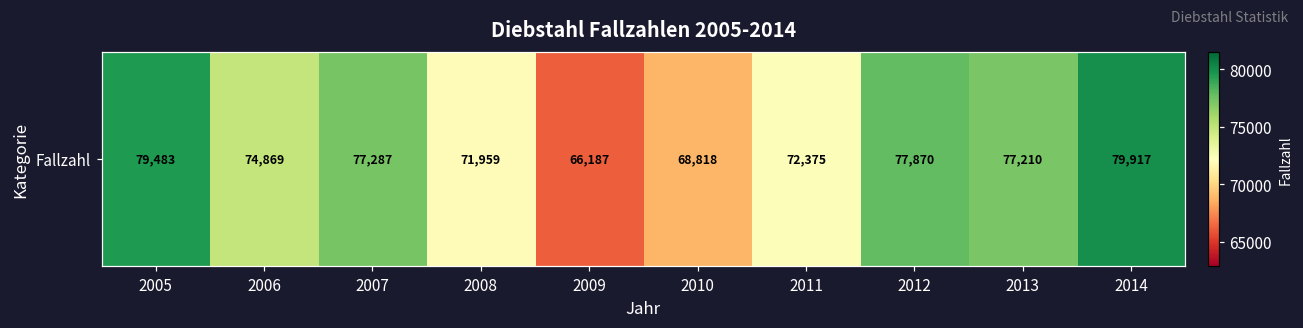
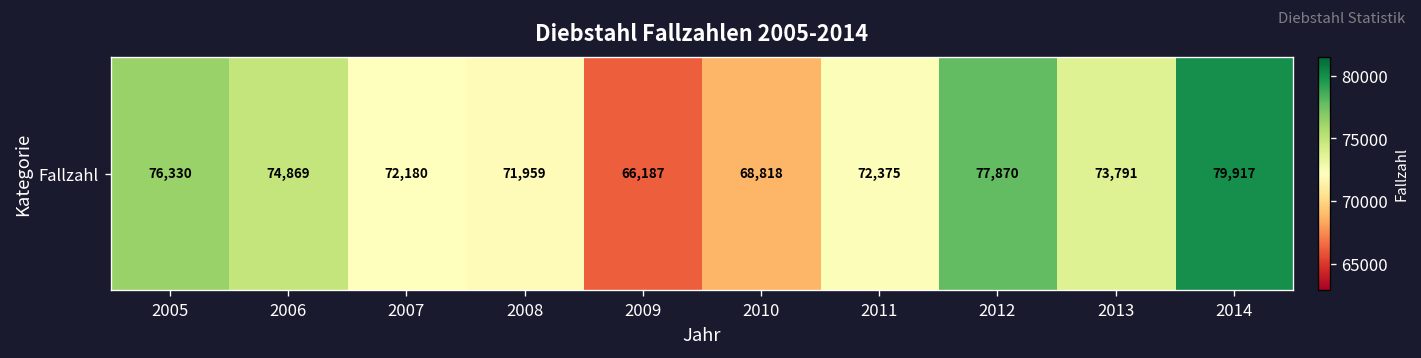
  {
    "Fallzahl": {
-     "2005": "79,483",
+     "2005": "76,330",
      "2006": "74,869",
-     "2007": "77,287",
+     "2007": "72,180",
      "2008": "71,959",
      "2009": "66,187",
      "2010": "68,818",
      "2011": "72,375",
      "2012": "77,870",
-     "2013": "77,210",
+     "2013": "73,791",
      "2014": "79,917"
    }
  }
